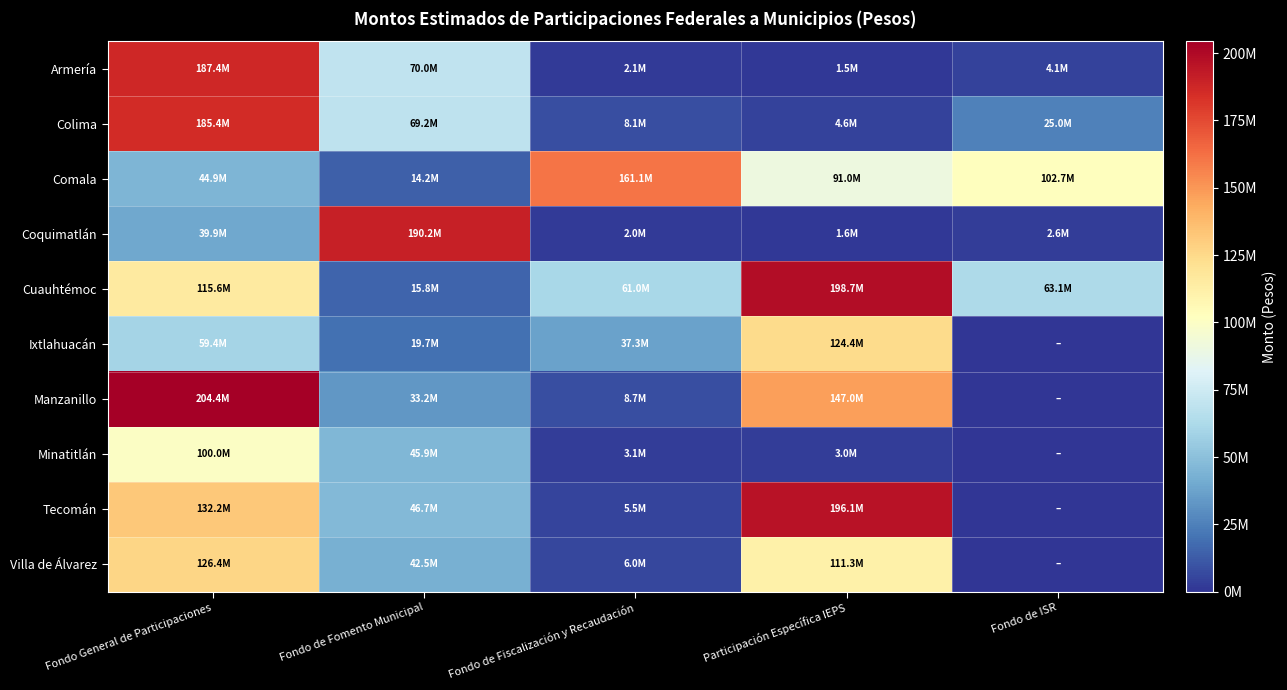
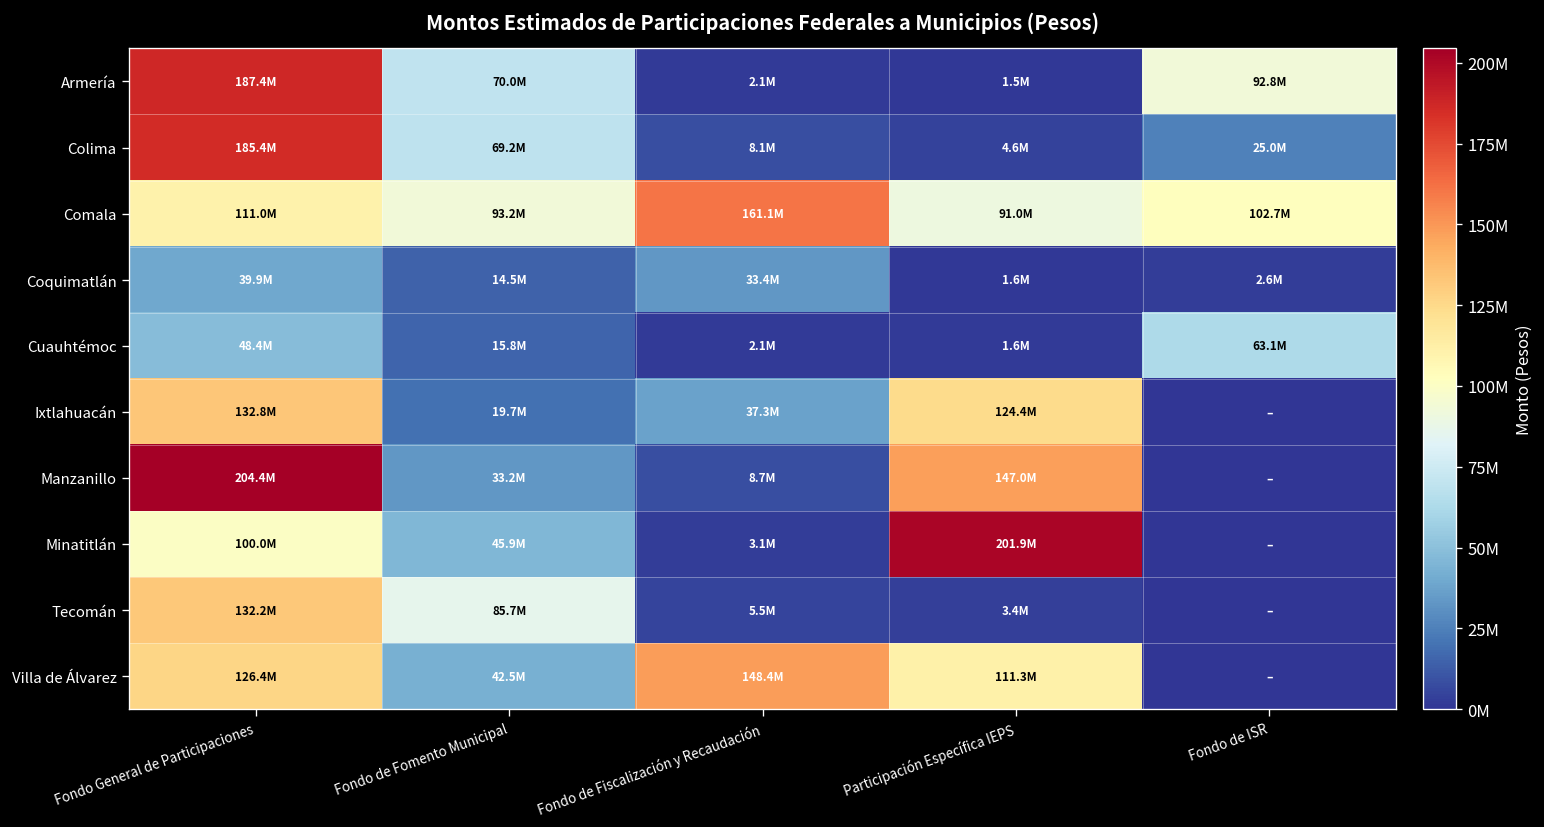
  {
    "Armería": {
      "Fondo General de Participaciones": "187.4M",
      "Fondo de Fomento Municipal": "70.0M",
      "Fondo de Fiscalización y Recaudación": "2.1M",
      "Participación Específica IEPS": "1.5M",
-     "Fondo de ISR": "4.1M"
+     "Fondo de ISR": "92.8M"
    },
    "Colima": {
      "Fondo General de Participaciones": "185.4M",
      "Fondo de Fomento Municipal": "69.2M",
      "Fondo de Fiscalización y Recaudación": "8.1M",
      "Participación Específica IEPS": "4.6M",
      "Fondo de ISR": "25.0M"
    },
    "Comala": {
-     "Fondo General de Participaciones": "44.9M",
-     "Fondo de Fomento Municipal": "14.2M",
+     "Fondo General de Participaciones": "111.0M",
+     "Fondo de Fomento Municipal": "93.2M",
      "Fondo de Fiscalización y Recaudación": "161.1M",
      "Participación Específica IEPS": "91.0M",
      "Fondo de ISR": "102.7M"
    },
    "Coquimatlán": {
      "Fondo General de Participaciones": "39.9M",
-     "Fondo de Fomento Municipal": "190.2M",
-     "Fondo de Fiscalización y Recaudación": "2.0M",
+     "Fondo de Fomento Municipal": "14.5M",
+     "Fondo de Fiscalización y Recaudación": "33.4M",
      "Participación Específica IEPS": "1.6M",
      "Fondo de ISR": "2.6M"
    },
    "Cuauhtémoc": {
-     "Fondo General de Participaciones": "115.6M",
+     "Fondo General de Participaciones": "48.4M",
      "Fondo de Fomento Municipal": "15.8M",
-     "Fondo de Fiscalización y Recaudación": "61.0M",
-     "Participación Específica IEPS": "198.7M",
+     "Fondo de Fiscalización y Recaudación": "2.1M",
+     "Participación Específica IEPS": "1.6M",
      "Fondo de ISR": "63.1M"
    },
    "Ixtlahuacán": {
-     "Fondo General de Participaciones": "59.4M",
+     "Fondo General de Participaciones": "132.8M",
      "Fondo de Fomento Municipal": "19.7M",
      "Fondo de Fiscalización y Recaudación": "37.3M",
      "Participación Específica IEPS": "124.4M"
    },
    "Manzanillo": {
      "Fondo General de Participaciones": "204.4M",
      "Fondo de Fomento Municipal": "33.2M",
      "Fondo de Fiscalización y Recaudación": "8.7M",
      "Participación Específica IEPS": "147.0M"
    },
    "Minatitlán": {
      "Fondo General de Participaciones": "100.0M",
      "Fondo de Fomento Municipal": "45.9M",
      "Fondo de Fiscalización y Recaudación": "3.1M",
-     "Participación Específica IEPS": "3.0M"
+     "Participación Específica IEPS": "201.9M"
    },
    "Tecomán": {
      "Fondo General de Participaciones": "132.2M",
-     "Fondo de Fomento Municipal": "46.7M",
+     "Fondo de Fomento Municipal": "85.7M",
      "Fondo de Fiscalización y Recaudación": "5.5M",
-     "Participación Específica IEPS": "196.1M"
+     "Participación Específica IEPS": "3.4M"
    },
    "Villa de Álvarez": {
      "Fondo General de Participaciones": "126.4M",
      "Fondo de Fomento Municipal": "42.5M",
-     "Fondo de Fiscalización y Recaudación": "6.0M",
+     "Fondo de Fiscalización y Recaudación": "148.4M",
      "Participación Específica IEPS": "111.3M"
    }
  }
